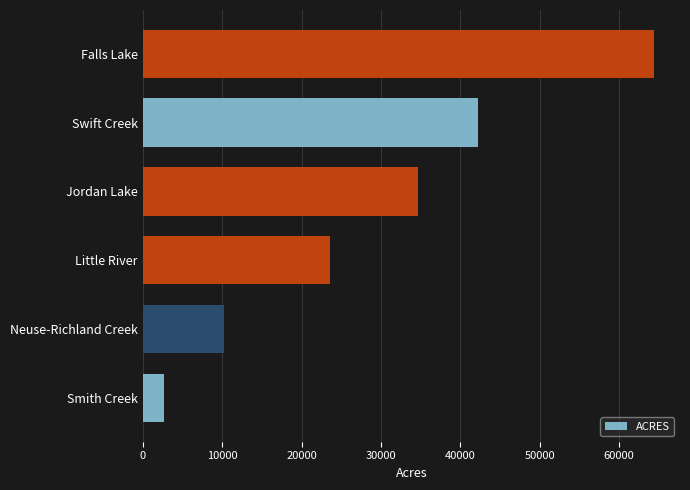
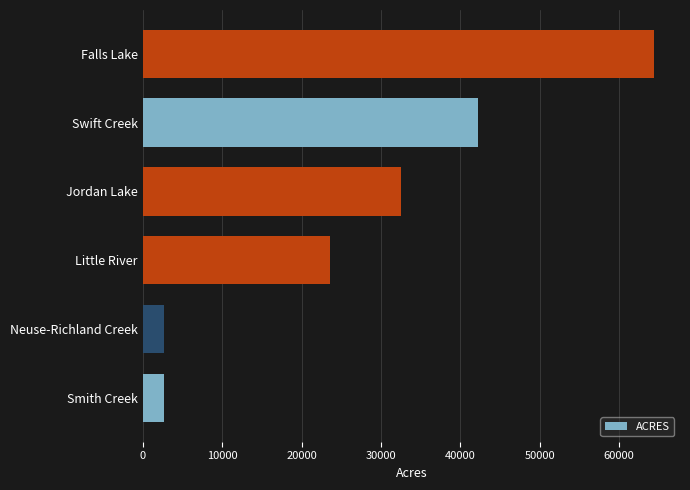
  {
    "Falls Lake": 64000,
    "Swift Creek": 42000,
-   "Jordan Lake": 35000,
+   "Jordan Lake": 32000,
    "Little River": 24000,
-   "Neuse-Richland Creek": 10000,
+   "Neuse-Richland Creek": 3000,
    "Smith Creek": 3000
  }
